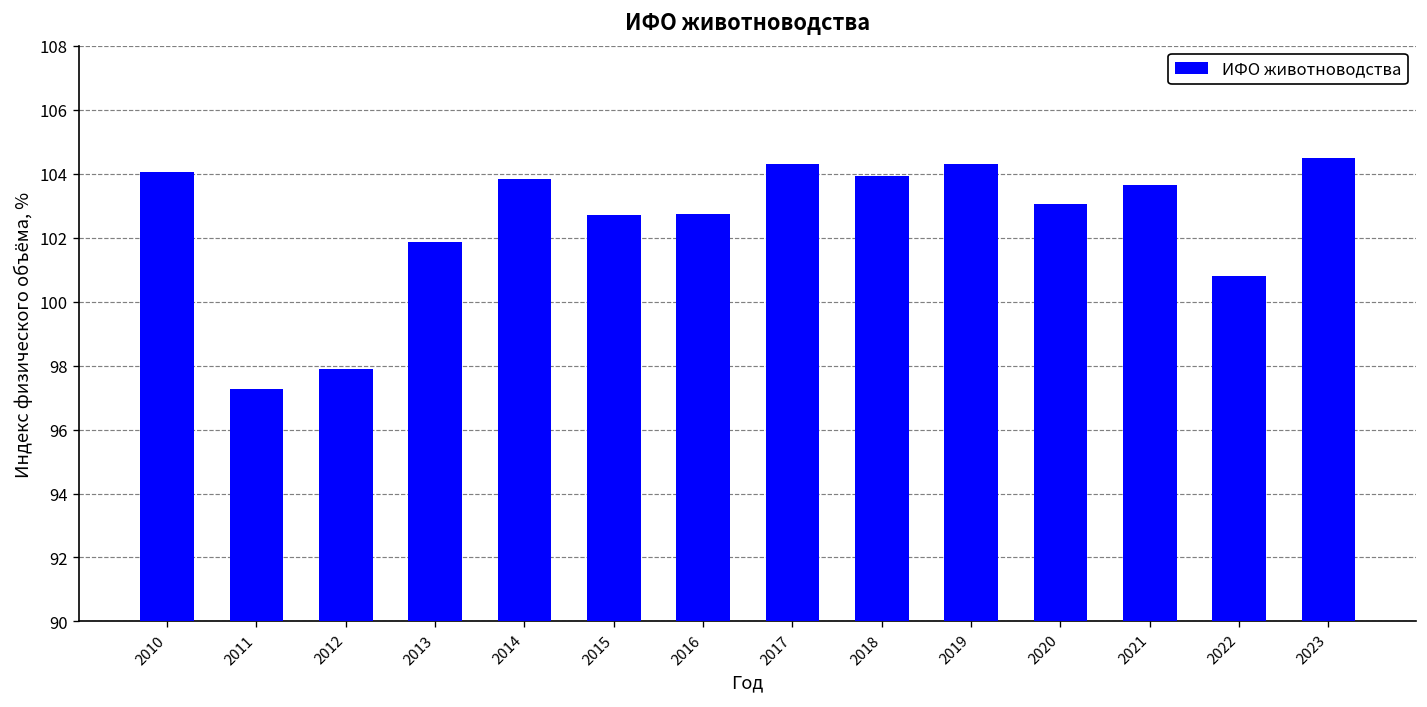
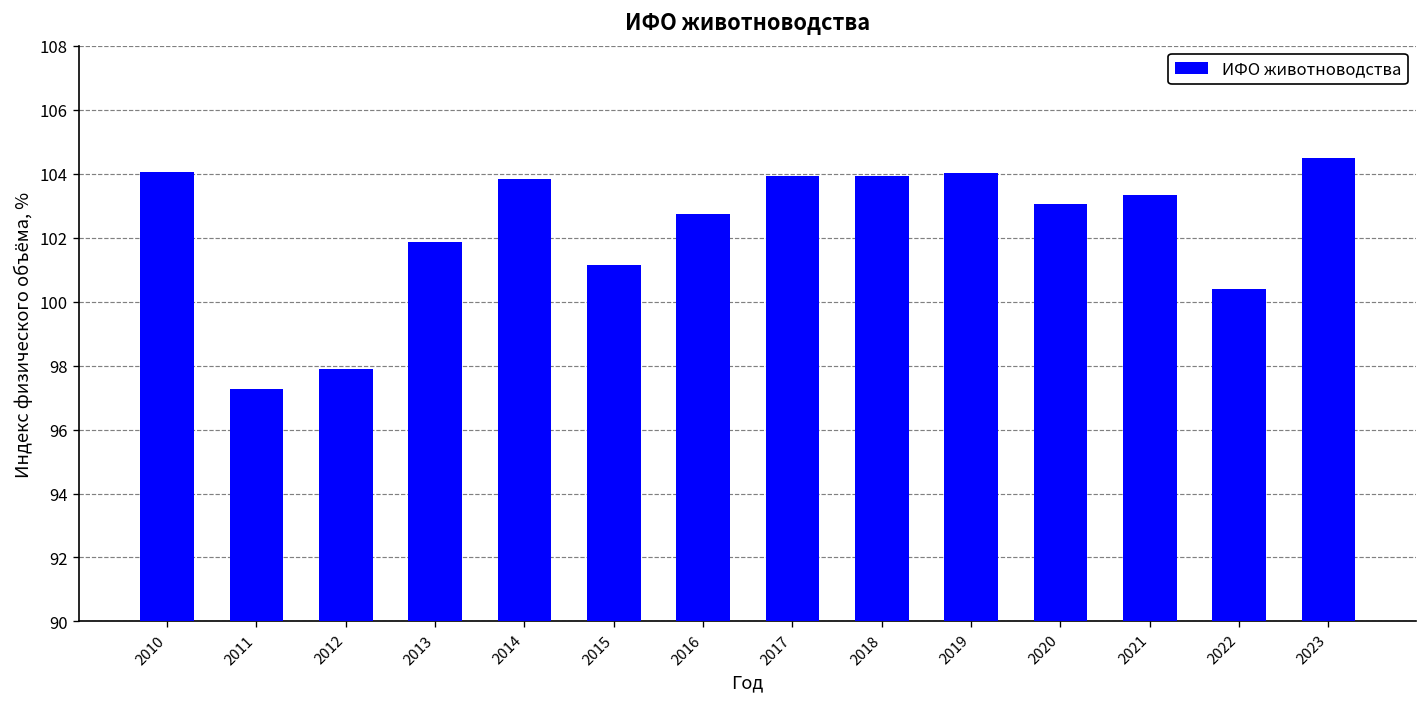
  {
    "2010": 104.0,
    "2011": 97.3,
    "2012": 97.9,
    "2013": 101.9,
    "2014": 103.8,
-   "2015": 102.7,
+   "2015": 101.1,
    "2016": 102.8,
-   "2017": 104.3,
+   "2017": 103.9,
    "2018": 103.9,
-   "2019": 104.3,
+   "2019": 104.0,
    "2020": 103.1,
-   "2021": 103.6,
-   "2022": 100.8,
+   "2021": 103.3,
+   "2022": 100.4,
    "2023": 104.5
  }
